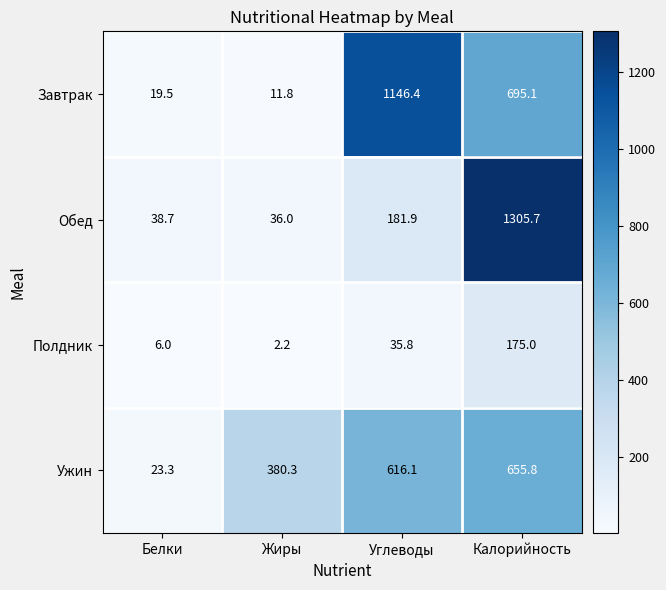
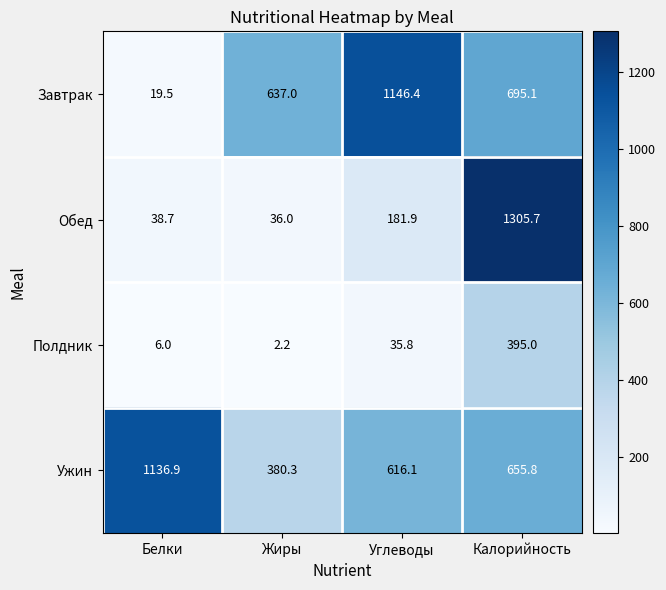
  {
    "Завтрак": {
      "Белки": 19.5,
-     "Жиры": 11.8,
+     "Жиры": 637.0,
      "Углеводы": 1146.4,
      "Калорийность": 695.1
    },
    "Обед": {
      "Белки": 38.7,
      "Жиры": 36.0,
      "Углеводы": 181.9,
      "Калорийность": 1305.7
    },
    "Полдник": {
      "Белки": 6.0,
      "Жиры": 2.2,
      "Углеводы": 35.8,
-     "Калорийность": 175.0
+     "Калорийность": 395.0
    },
    "Ужин": {
-     "Белки": 23.3,
+     "Белки": 1136.9,
      "Жиры": 380.3,
      "Углеводы": 616.1,
      "Калорийность": 655.8
    }
  }
